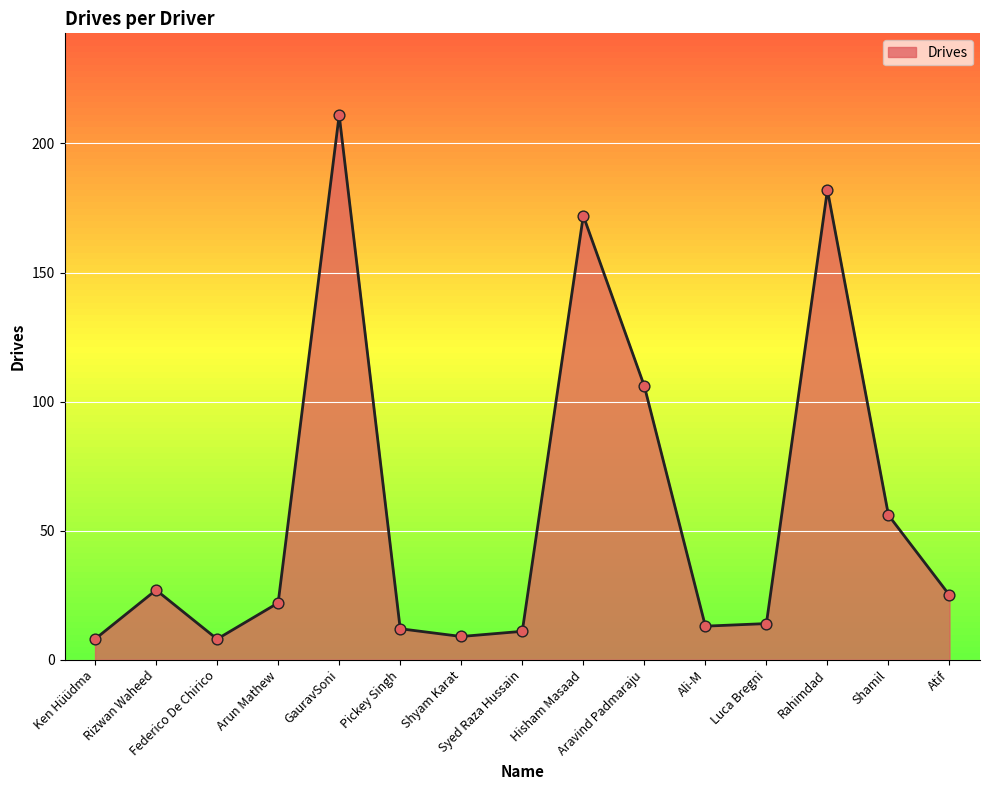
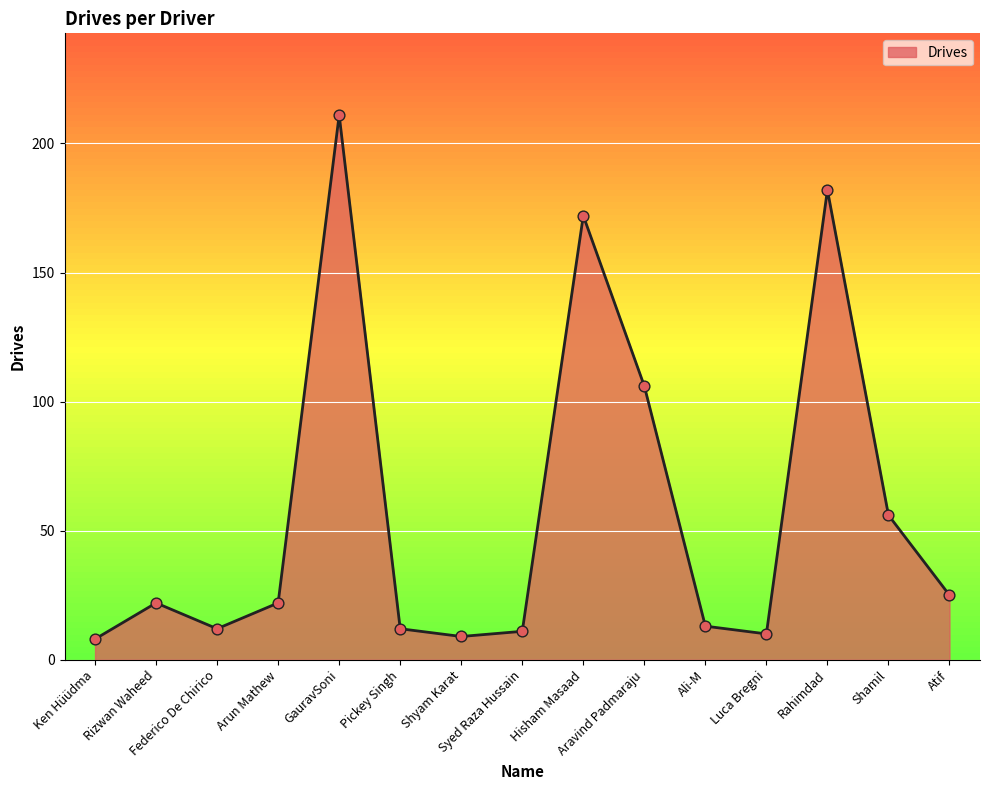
  {
    "Ken Hüüdma": 8,
-   "Rizwan Waheed": 27,
-   "Federico De Chirico": 8,
+   "Rizwan Waheed": 22,
+   "Federico De Chirico": 12,
    "Arun Mathew": 22,
    "GauravSoni": 211,
    "Pickey Singh": 12,
    "Shyam Karat": 9,
    "Syed Raza Hussain": 11,
    "Hisham Masaad": 172,
    "Aravind Padmaraju": 106,
    "Ali-M": 13,
-   "Luca Bregni": 14,
+   "Luca Bregni": 10,
    "Rahimdad": 182,
    "Shamil": 56,
    "Atif": 25
  }
